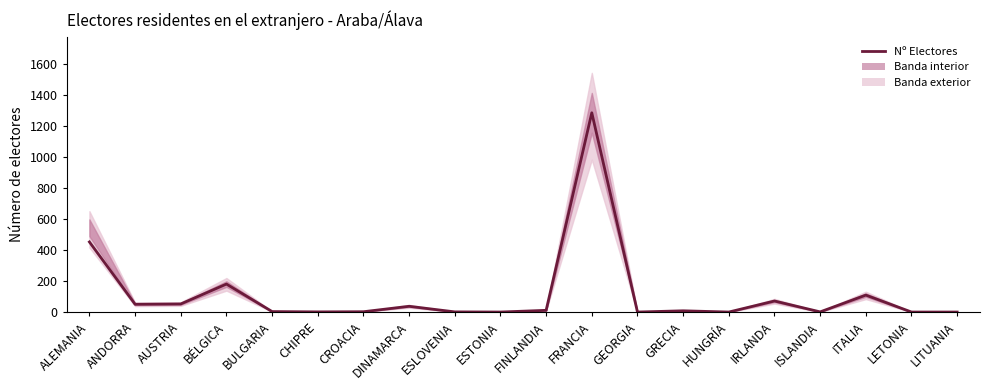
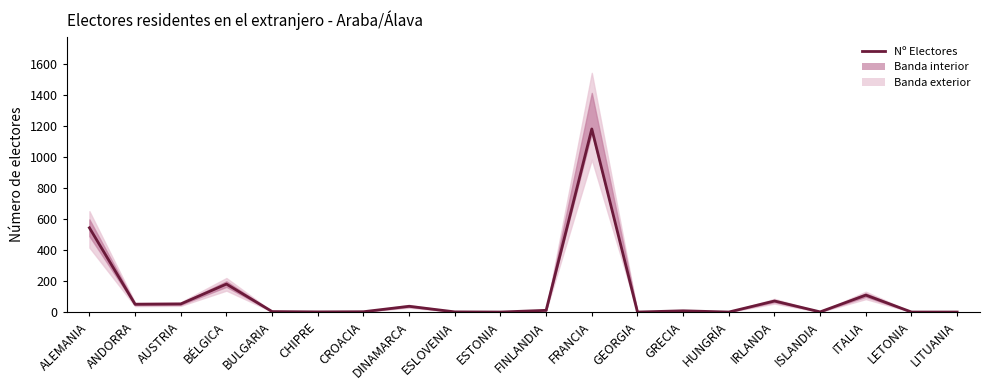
  {
    "Nº Electores": {
-     "ALEMANIA": 450,
+     "ALEMANIA": 540,
      "BÉLGICA": 180,
-     "FRANCIA": 1280
+     "FRANCIA": 1180
    }
  }
